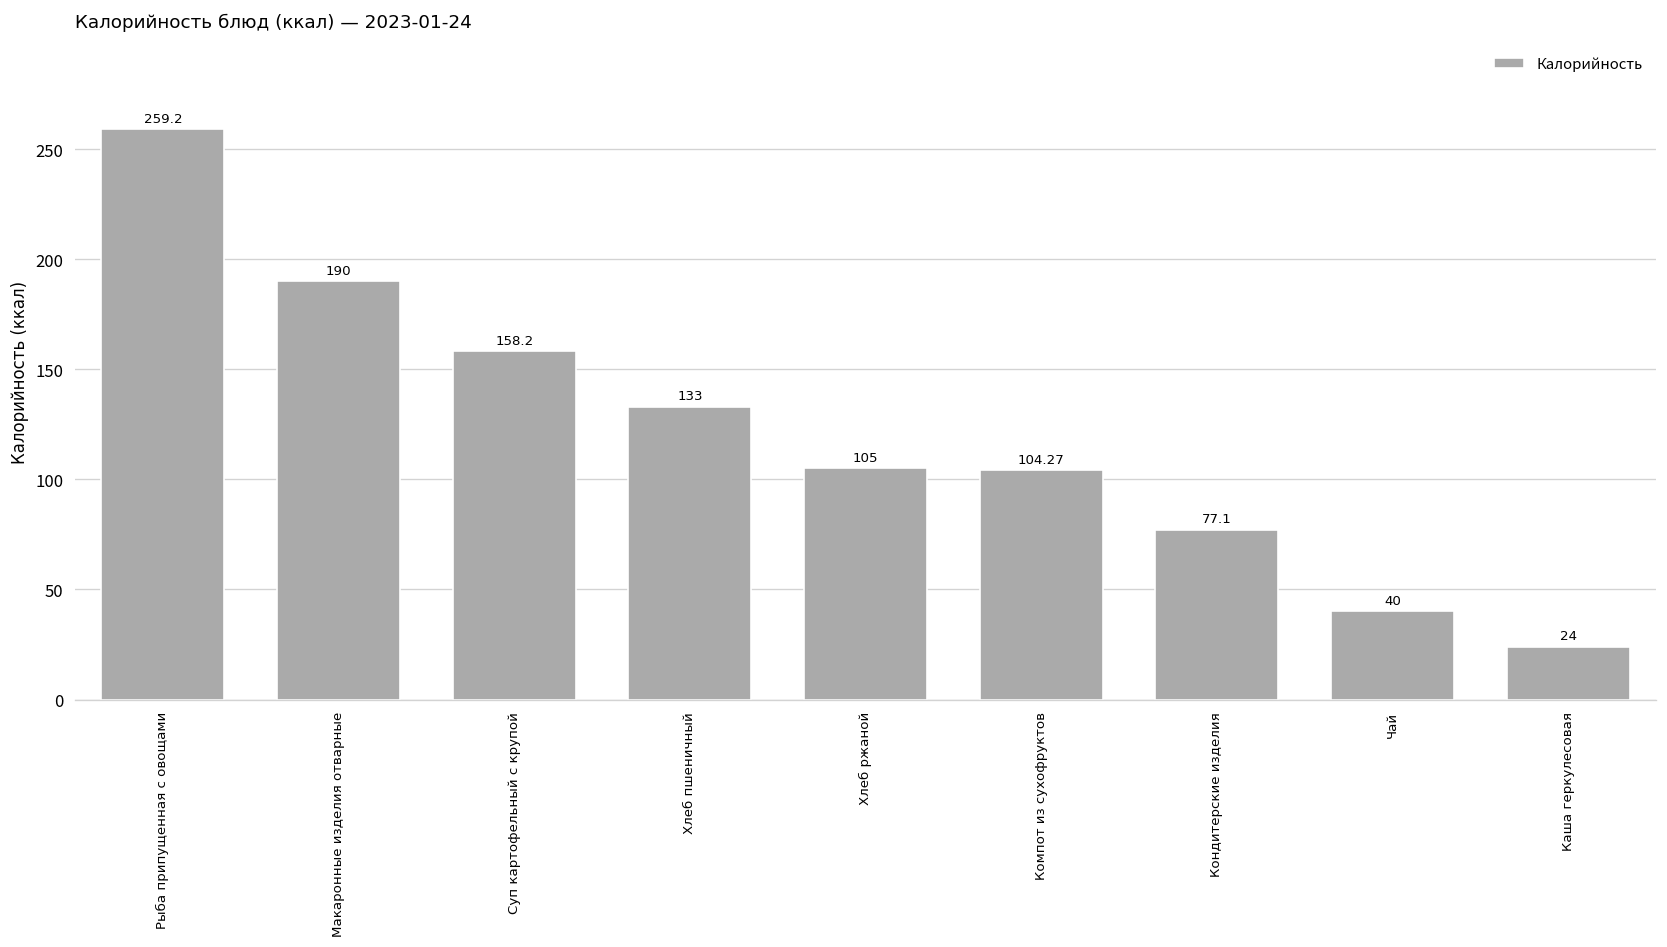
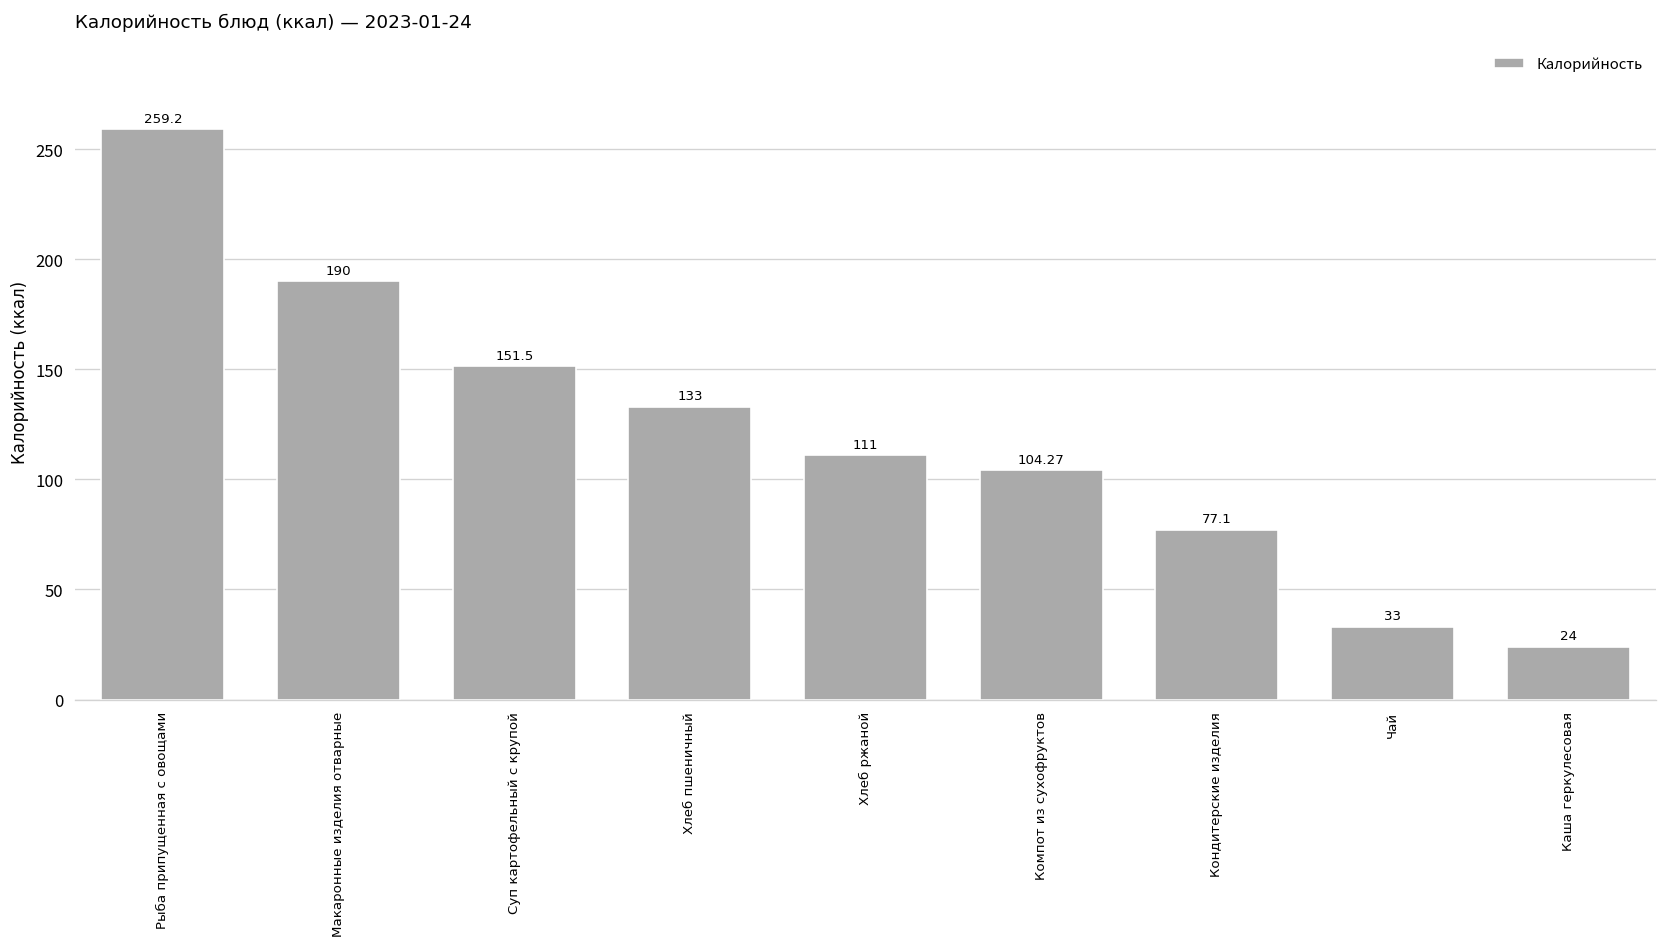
  {
    "Рыба припущенная с овощами": 259.2,
    "Макаронные изделия отварные": 190,
-   "Суп картофельный с крупой": 158.2,
+   "Суп картофельный с крупой": 151.5,
    "Хлеб пшеничный": 133,
-   "Хлеб ржаной": 105,
+   "Хлеб ржаной": 111,
    "Компот из сухофруктов": 104.27,
    "Кондитерские изделия": 77.1,
-   "Чай": 40,
+   "Чай": 33,
    "Каша геркулесовая": 24
  }
